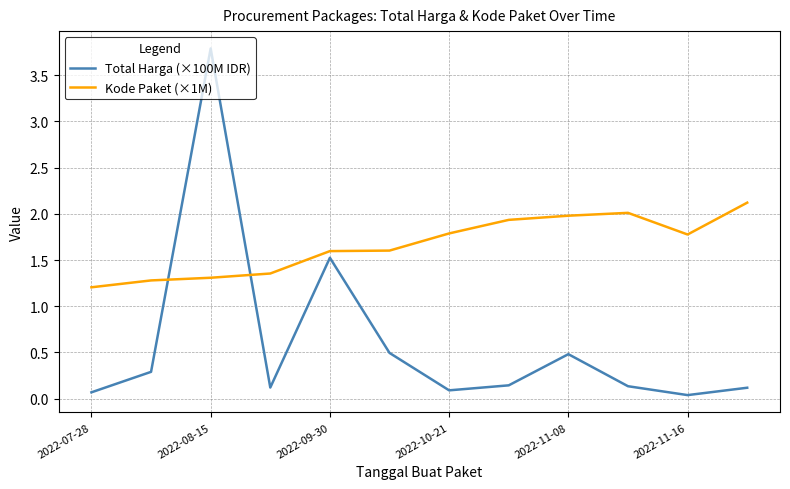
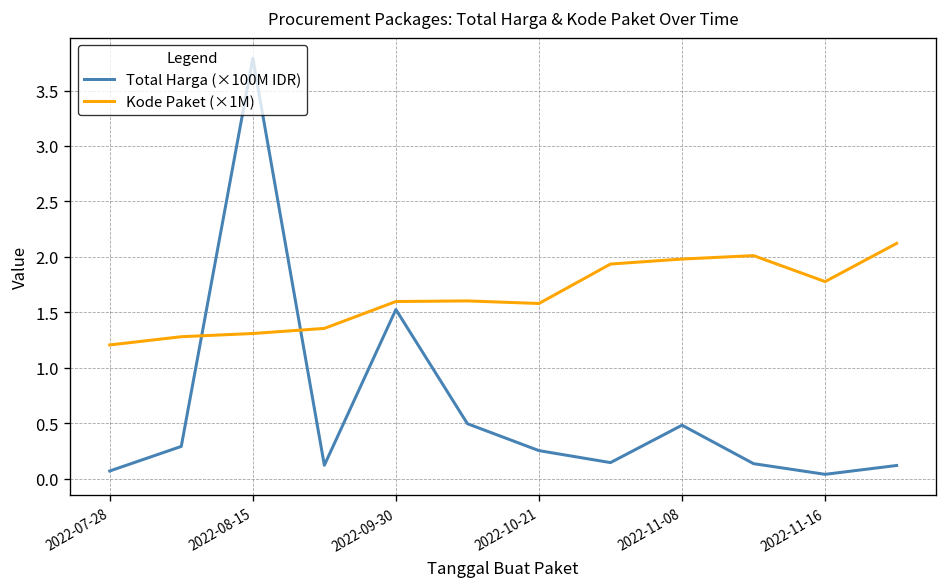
  {
    "Total Harga (×100M IDR)": {
      "2022-07-28": 0.1,
      "2022-09-30": 1.5,
-     "2022-10-21": 0.1,
+     "2022-10-21": 0.3,
      "2022-11-08": 0.5,
      "2022-11-16": 0.0
    },
    "Kode Paket (×1M)": {
      "2022-07-28": 1.2,
      "2022-08-15": 1.3,
      "2022-09-30": 1.6,
-     "2022-10-21": 1.8,
+     "2022-10-21": 1.6,
      "2022-11-08": 2.0,
      "2022-11-16": 1.8
    }
  }
